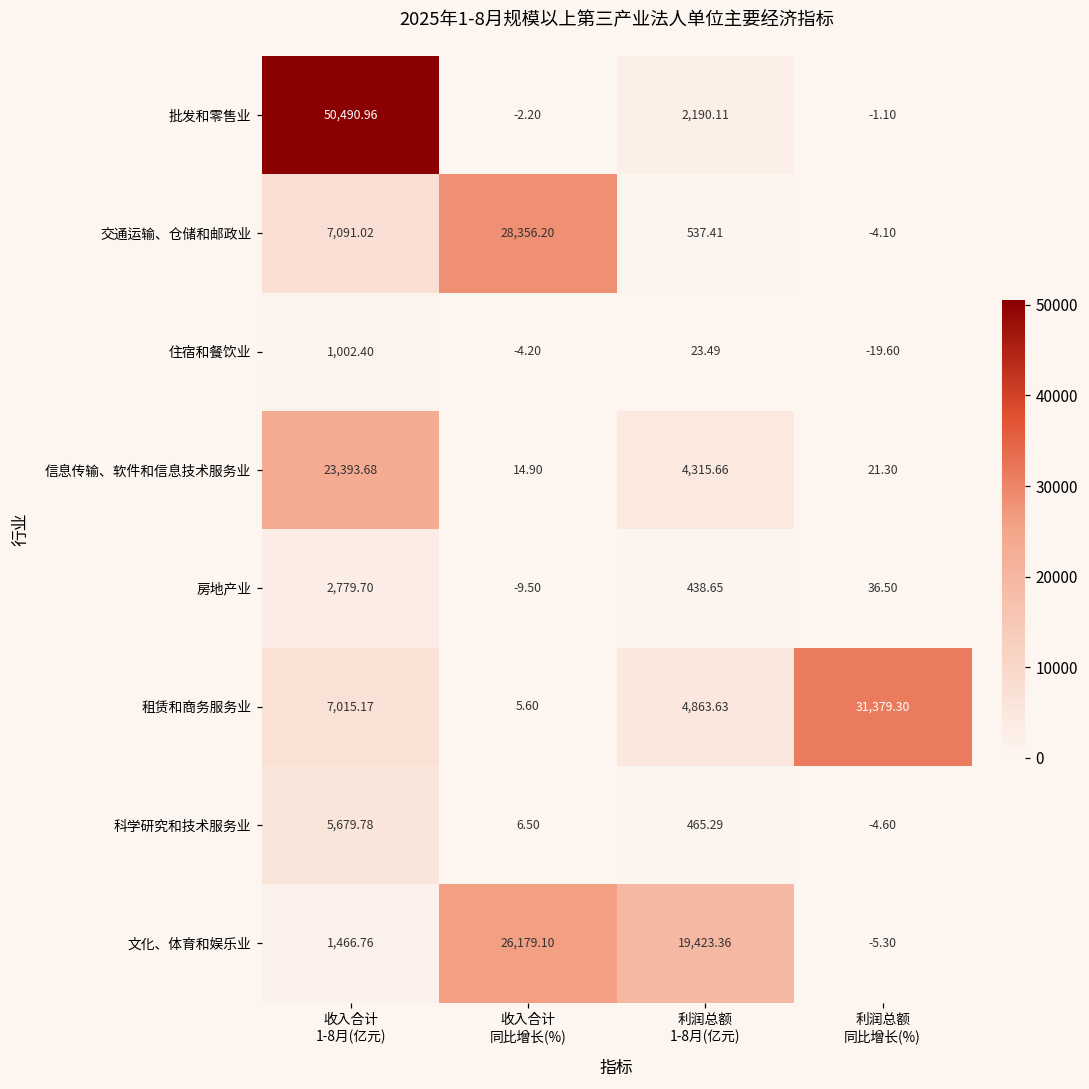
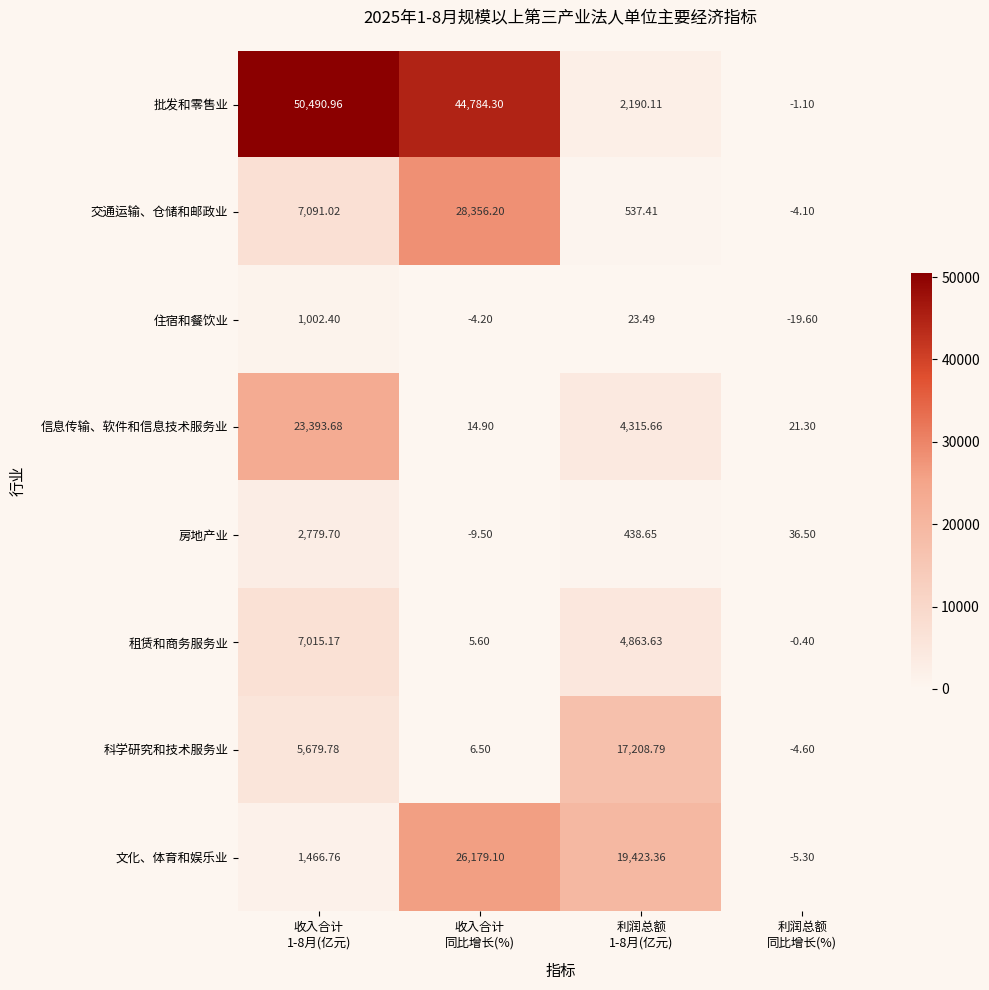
  {
    "批发和零售业": {
      "收入合计 1-8月(亿元)": "50,490.96",
-     "收入合计 同比增长(%)": "-2.20",
+     "收入合计 同比增长(%)": "44,784.30",
      "利润总额 1-8月(亿元)": "2,190.11",
      "利润总额 同比增长(%)": "-1.10"
    },
    "交通运输、仓储和邮政业": {
      "收入合计 1-8月(亿元)": "7,091.02",
      "收入合计 同比增长(%)": "28,356.20",
      "利润总额 1-8月(亿元)": "537.41",
      "利润总额 同比增长(%)": "-4.10"
    },
    "住宿和餐饮业": {
      "收入合计 1-8月(亿元)": "1,002.40",
      "收入合计 同比增长(%)": "-4.20",
      "利润总额 1-8月(亿元)": "23.49",
      "利润总额 同比增长(%)": "-19.60"
    },
    "信息传输、软件和信息技术服务业": {
      "收入合计 1-8月(亿元)": "23,393.68",
      "收入合计 同比增长(%)": "14.90",
      "利润总额 1-8月(亿元)": "4,315.66",
      "利润总额 同比增长(%)": "21.30"
    },
    "房地产业": {
      "收入合计 1-8月(亿元)": "2,779.70",
      "收入合计 同比增长(%)": "-9.50",
      "利润总额 1-8月(亿元)": "438.65",
      "利润总额 同比增长(%)": "36.50"
    },
    "租赁和商务服务业": {
      "收入合计 1-8月(亿元)": "7,015.17",
      "收入合计 同比增长(%)": "5.60",
      "利润总额 1-8月(亿元)": "4,863.63",
-     "利润总额 同比增长(%)": "31,379.30"
+     "利润总额 同比增长(%)": "-0.40"
    },
    "科学研究和技术服务业": {
      "收入合计 1-8月(亿元)": "5,679.78",
      "收入合计 同比增长(%)": "6.50",
-     "利润总额 1-8月(亿元)": "465.29",
+     "利润总额 1-8月(亿元)": "17,208.79",
      "利润总额 同比增长(%)": "-4.60"
    },
    "文化、体育和娱乐业": {
      "收入合计 1-8月(亿元)": "1,466.76",
      "收入合计 同比增长(%)": "26,179.10",
      "利润总额 1-8月(亿元)": "19,423.36",
      "利润总额 同比增长(%)": "-5.30"
    }
  }
